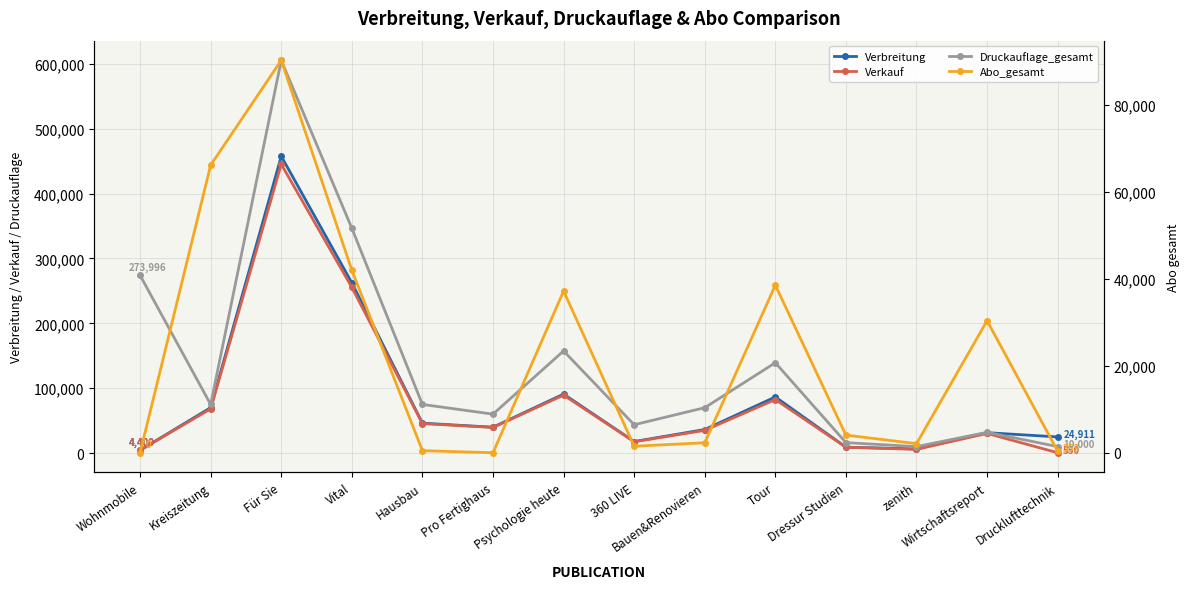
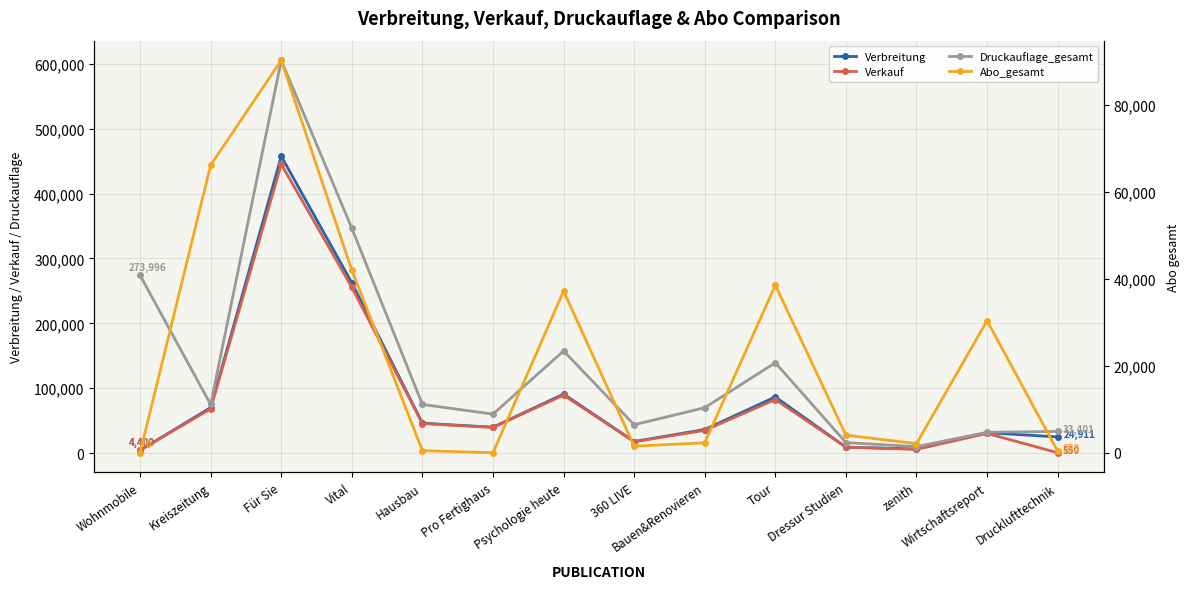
  {
    "Druckauflage_gesamt": {
      "Wohnmobile": "273,996",
-     "Drucklufttechnik": "10,000"
+     "Drucklufttechnik": "33,401"
    }
  }
